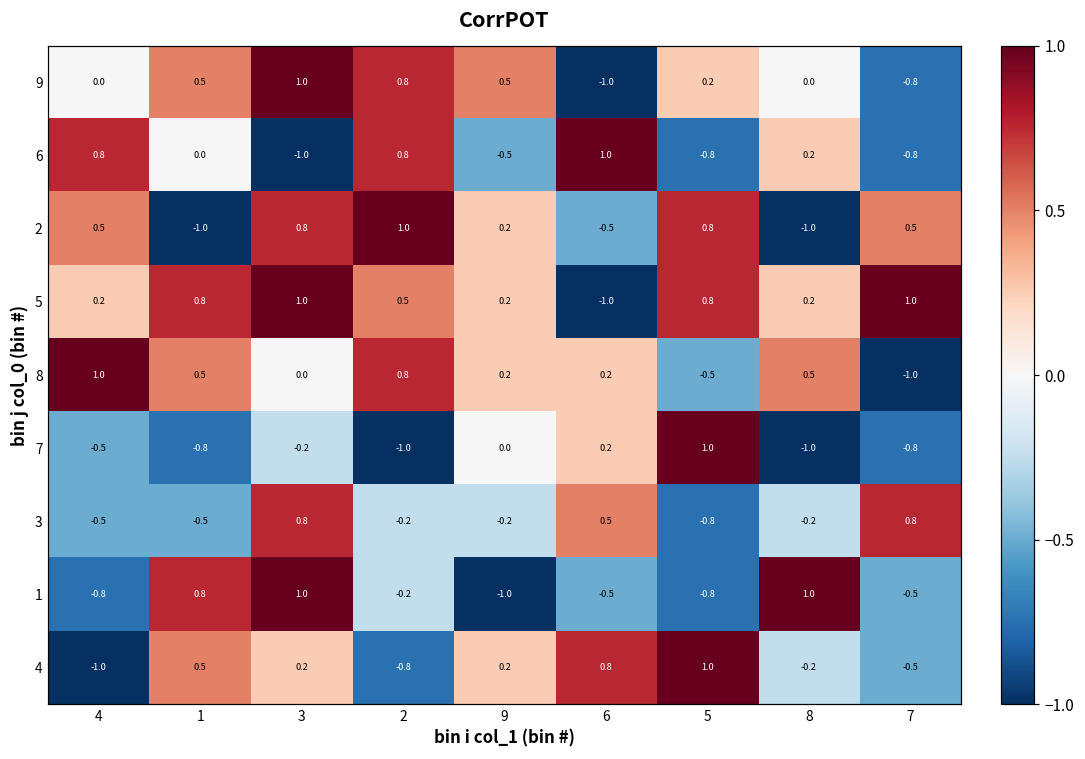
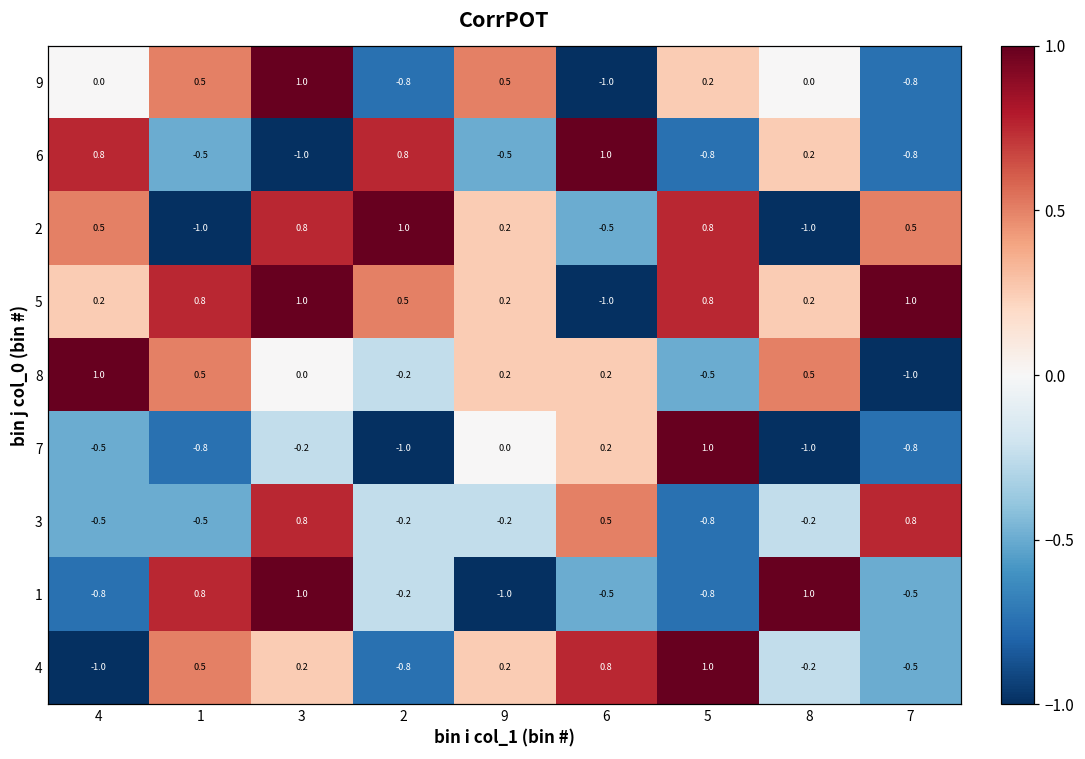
  {
    "9": {
      "4": 0.0,
      "1": 0.5,
      "3": 1.0,
-     "2": 0.8,
+     "2": -0.8,
      "9": 0.5,
      "6": -1.0,
      "5": 0.2,
      "8": 0.0,
      "7": -0.8
    },
    "6": {
      "4": 0.8,
-     "1": 0.0,
+     "1": -0.5,
      "3": -1.0,
      "2": 0.8,
      "9": -0.5,
      "6": 1.0,
      "5": -0.8,
      "8": 0.2,
      "7": -0.8
    },
    "2": {
      "4": 0.5,
      "1": -1.0,
      "3": 0.8,
      "2": 1.0,
      "9": 0.2,
      "6": -0.5,
      "5": 0.8,
      "8": -1.0,
      "7": 0.5
    },
    "5": {
      "4": 0.2,
      "1": 0.8,
      "3": 1.0,
      "2": 0.5,
      "9": 0.2,
      "6": -1.0,
      "5": 0.8,
      "8": 0.2,
      "7": 1.0
    },
    "8": {
      "4": 1.0,
      "1": 0.5,
      "3": 0.0,
-     "2": 0.8,
+     "2": -0.2,
      "9": 0.2,
      "6": 0.2,
      "5": -0.5,
      "8": 0.5,
      "7": -1.0
    },
    "7": {
      "4": -0.5,
      "1": -0.8,
      "3": -0.2,
      "2": -1.0,
      "9": 0.0,
      "6": 0.2,
      "5": 1.0,
      "8": -1.0,
      "7": -0.8
    },
    "3": {
      "4": -0.5,
      "1": -0.5,
      "3": 0.8,
      "2": -0.2,
      "9": -0.2,
      "6": 0.5,
      "5": -0.8,
      "8": -0.2,
      "7": 0.8
    },
    "1": {
      "4": -0.8,
      "1": 0.8,
      "3": 1.0,
      "2": -0.2,
      "9": -1.0,
      "6": -0.5,
      "5": -0.8,
      "8": 1.0,
      "7": -0.5
    },
    "4": {
      "4": -1.0,
      "1": 0.5,
      "3": 0.2,
      "2": -0.8,
      "9": 0.2,
      "6": 0.8,
      "5": 1.0,
      "8": -0.2,
      "7": -0.5
    }
  }
